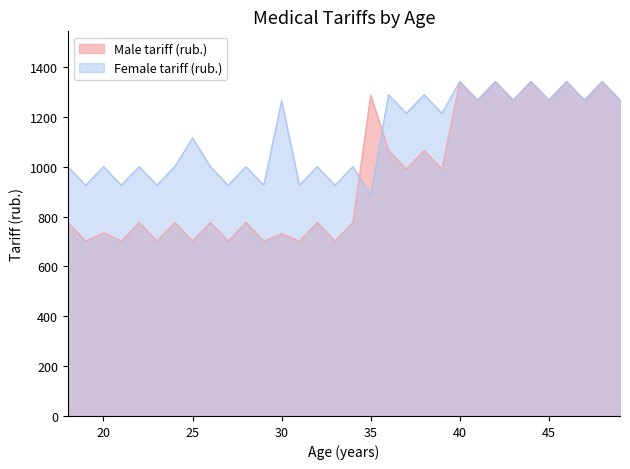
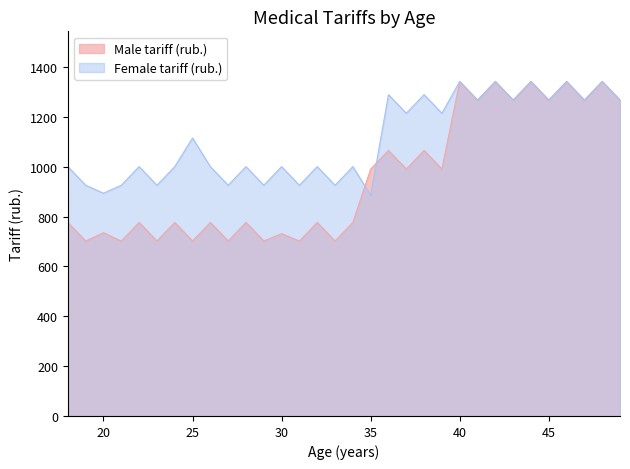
  {
    "Male tariff (rub.)": {
      "20": 730,
      "25": 700,
      "30": 730,
-     "35": 1290
+     "35": 990
    },
    "Female tariff (rub.)": {
-     "20": 1000,
+     "20": 890,
      "25": 1110,
-     "30": 1260,
+     "30": 1000,
      "35": 880
    }
  }
